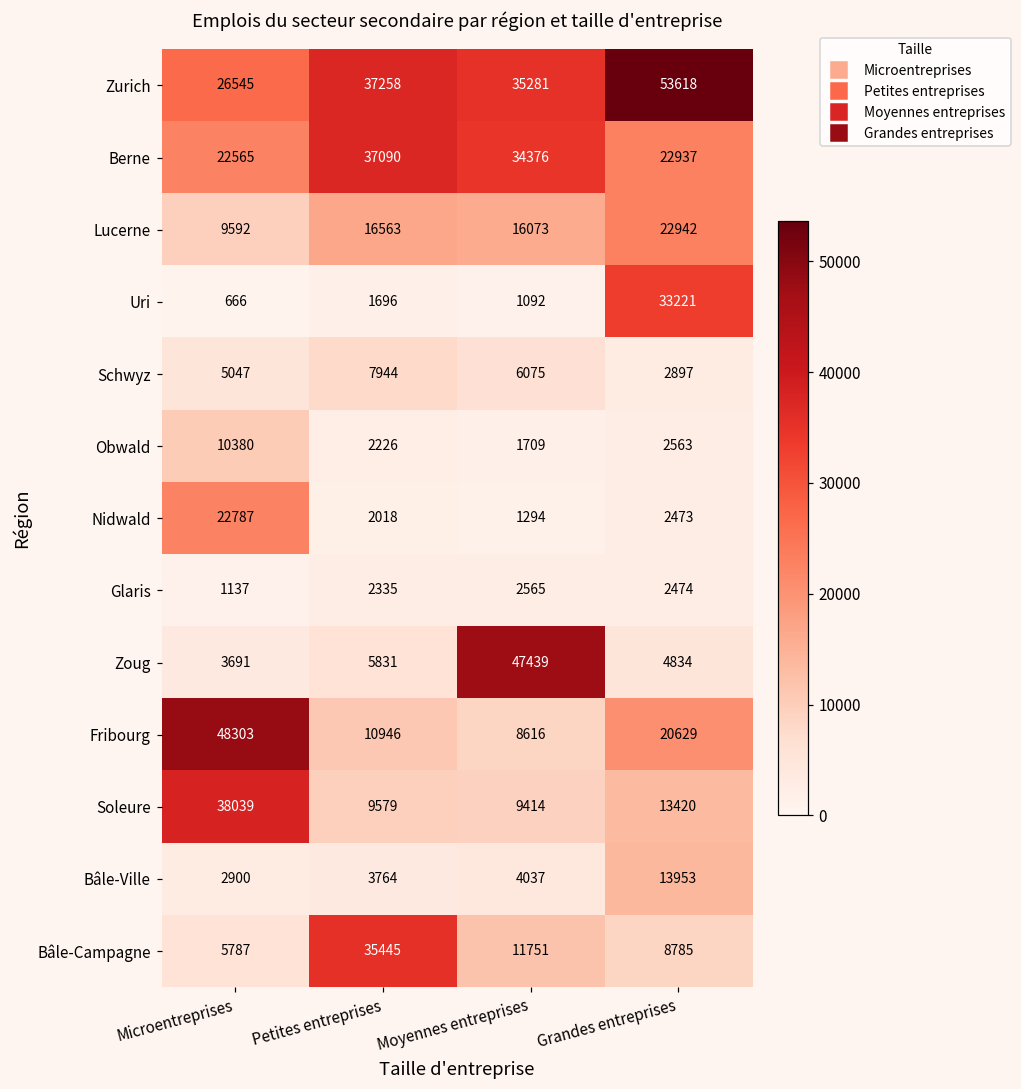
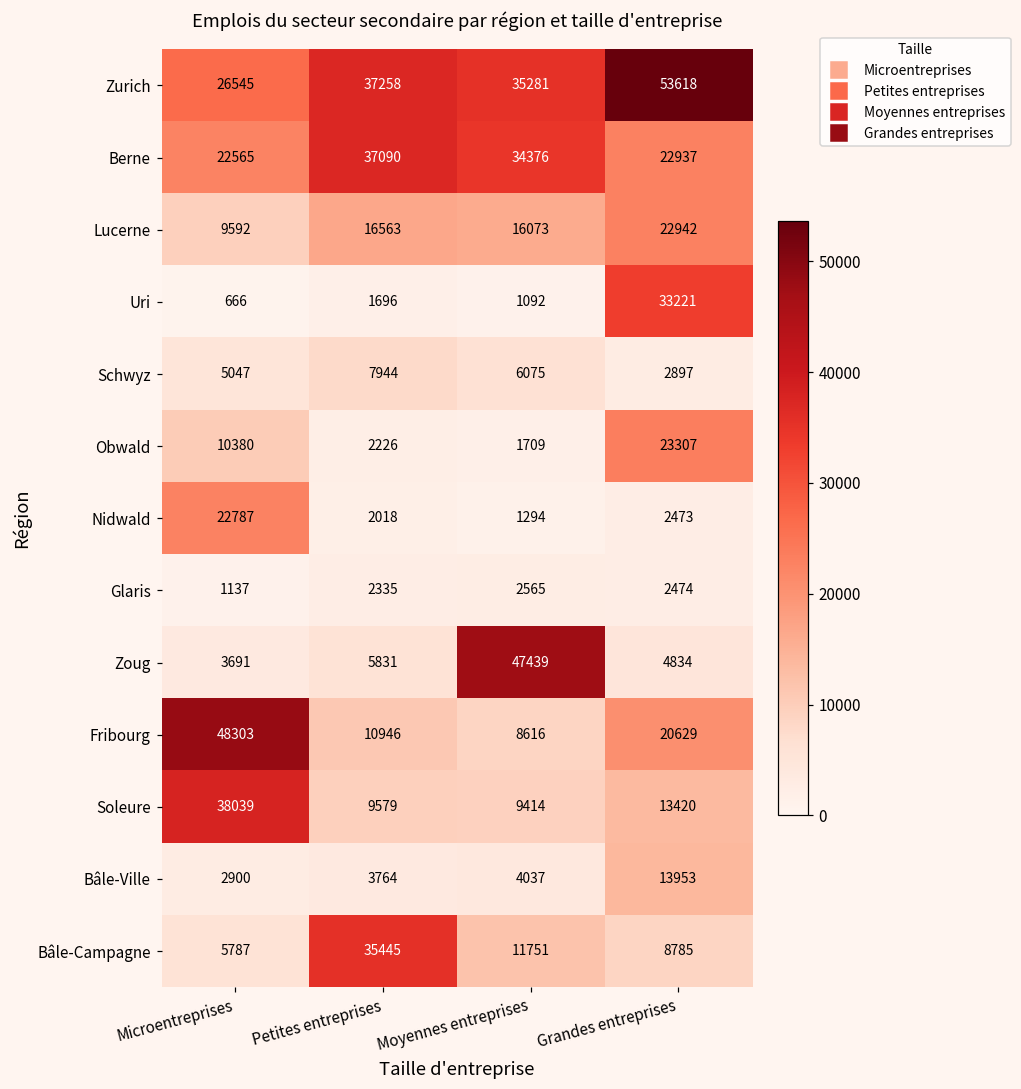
  {
    "Zurich": {
      "Microentreprises": 26545,
      "Petites entreprises": 37258,
      "Moyennes entreprises": 35281,
      "Grandes entreprises": 53618
    },
    "Berne": {
      "Microentreprises": 22565,
      "Petites entreprises": 37090,
      "Moyennes entreprises": 34376,
      "Grandes entreprises": 22937
    },
    "Lucerne": {
      "Microentreprises": 9592,
      "Petites entreprises": 16563,
      "Moyennes entreprises": 16073,
      "Grandes entreprises": 22942
    },
    "Uri": {
      "Microentreprises": 666,
      "Petites entreprises": 1696,
      "Moyennes entreprises": 1092,
      "Grandes entreprises": 33221
    },
    "Schwyz": {
      "Microentreprises": 5047,
      "Petites entreprises": 7944,
      "Moyennes entreprises": 6075,
      "Grandes entreprises": 2897
    },
    "Obwald": {
      "Microentreprises": 10380,
      "Petites entreprises": 2226,
      "Moyennes entreprises": 1709,
-     "Grandes entreprises": 2563
+     "Grandes entreprises": 23307
    },
    "Nidwald": {
      "Microentreprises": 22787,
      "Petites entreprises": 2018,
      "Moyennes entreprises": 1294,
      "Grandes entreprises": 2473
    },
    "Glaris": {
      "Microentreprises": 1137,
      "Petites entreprises": 2335,
      "Moyennes entreprises": 2565,
      "Grandes entreprises": 2474
    },
    "Zoug": {
      "Microentreprises": 3691,
      "Petites entreprises": 5831,
      "Moyennes entreprises": 47439,
      "Grandes entreprises": 4834
    },
    "Fribourg": {
      "Microentreprises": 48303,
      "Petites entreprises": 10946,
      "Moyennes entreprises": 8616,
      "Grandes entreprises": 20629
    },
    "Soleure": {
      "Microentreprises": 38039,
      "Petites entreprises": 9579,
      "Moyennes entreprises": 9414,
      "Grandes entreprises": 13420
    },
    "Bâle-Ville": {
      "Microentreprises": 2900,
      "Petites entreprises": 3764,
      "Moyennes entreprises": 4037,
      "Grandes entreprises": 13953
    },
    "Bâle-Campagne": {
      "Microentreprises": 5787,
      "Petites entreprises": 35445,
      "Moyennes entreprises": 11751,
      "Grandes entreprises": 8785
    }
  }
